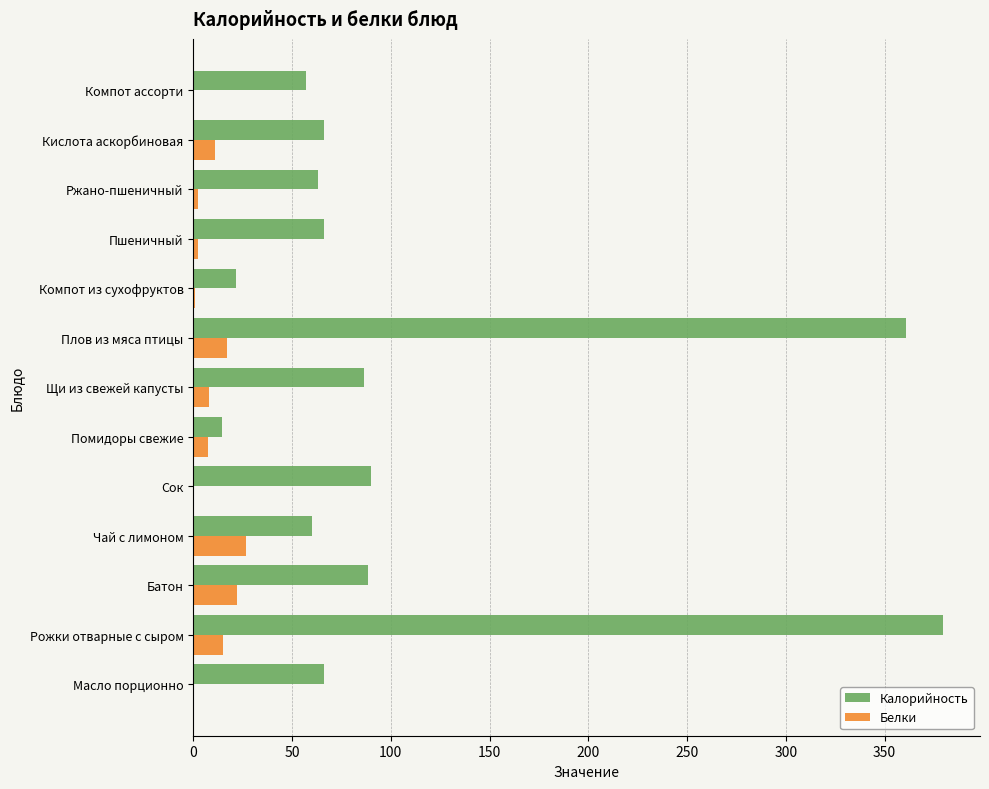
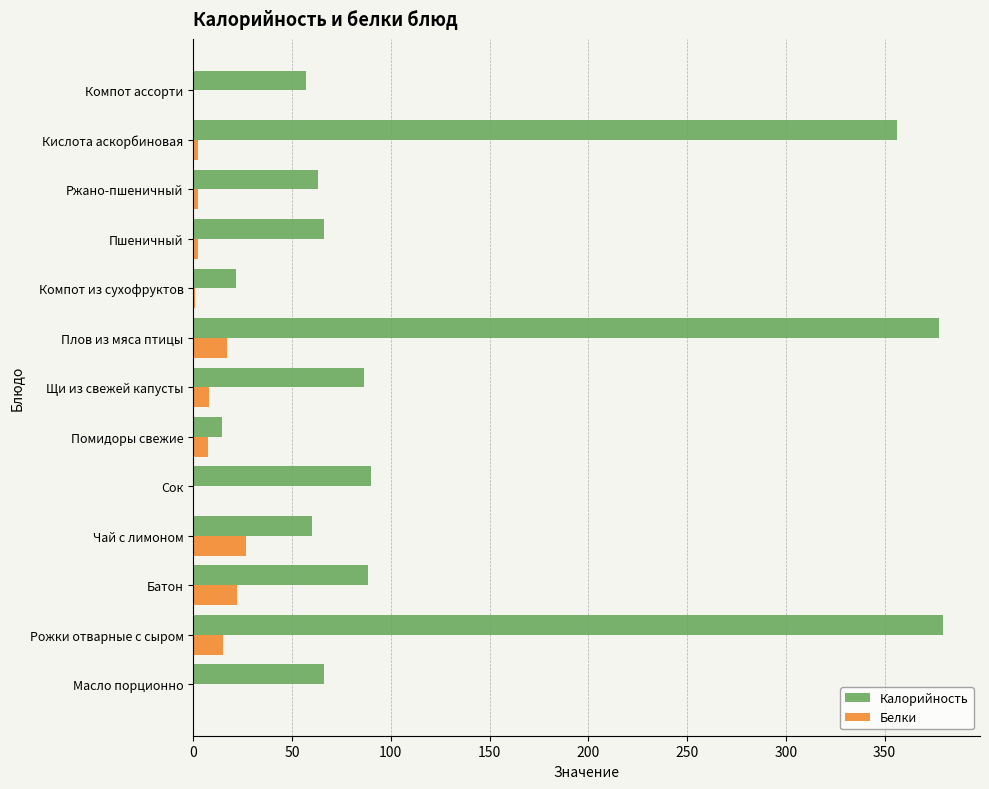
  {
    "Калорийность": {
      "Компот ассорти": 57,
-     "Кислота аскорбиновая": 66,
+     "Кислота аскорбиновая": 357,
      "Ржано-пшеничный": 63,
      "Пшеничный": 66,
      "Компот из сухофруктов": 21,
-     "Плов из мяса птицы": 361,
+     "Плов из мяса птицы": 378,
      "Щи из свежей капусты": 86,
      "Помидоры свежие": 14,
      "Сок": 90,
      "Чай с лимоном": 60,
      "Батон": 88,
      "Рожки отварные с сыром": 379,
      "Масло порционно": 66
    },
    "Белки": {
-     "Кислота аскорбиновая": 11,
+     "Кислота аскорбиновая": 2,
      "Ржано-пшеничный": 2,
      "Пшеничный": 2,
      "Плов из мяса птицы": 17,
      "Щи из свежей капусты": 8,
      "Помидоры свежие": 8,
      "Сок": 0,
      "Чай с лимоном": 26,
      "Батон": 22,
      "Рожки отварные с сыром": 15
    }
  }
